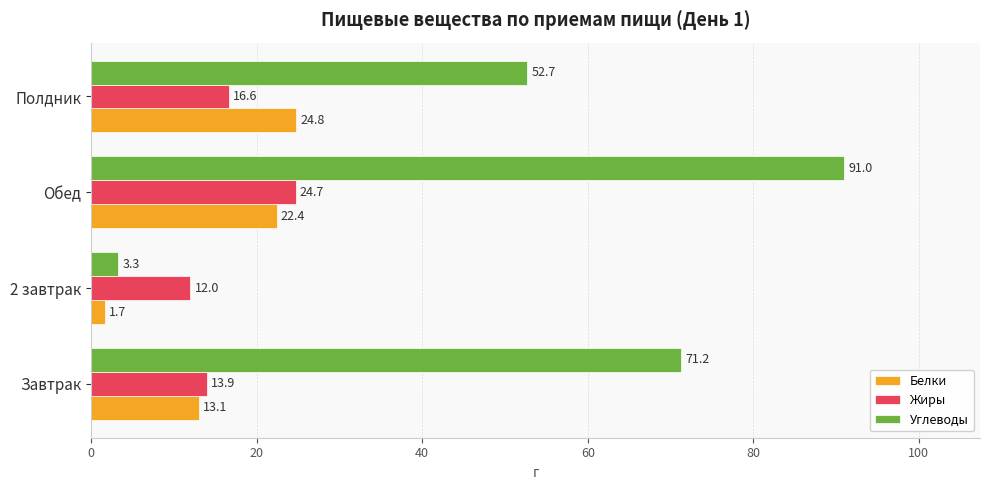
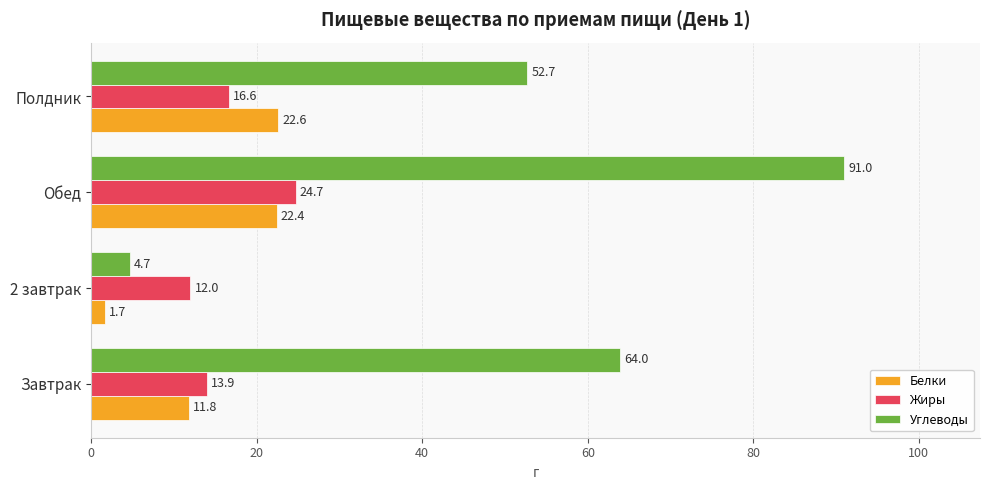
  {
    "Белки": {
-     "Полдник": 24.8,
+     "Полдник": 22.6,
      "Обед": 22.4,
      "2 завтрак": 1.7,
-     "Завтрак": 13.1
+     "Завтрак": 11.8
    },
    "Жиры": {
      "Полдник": 16.6,
      "Обед": 24.7,
      "2 завтрак": 12.0,
      "Завтрак": 13.9
    },
    "Углеводы": {
      "Полдник": 52.7,
      "Обед": 91.0,
-     "2 завтрак": 3.3,
-     "Завтрак": 71.2
+     "2 завтрак": 4.7,
+     "Завтрак": 64.0
    }
  }
